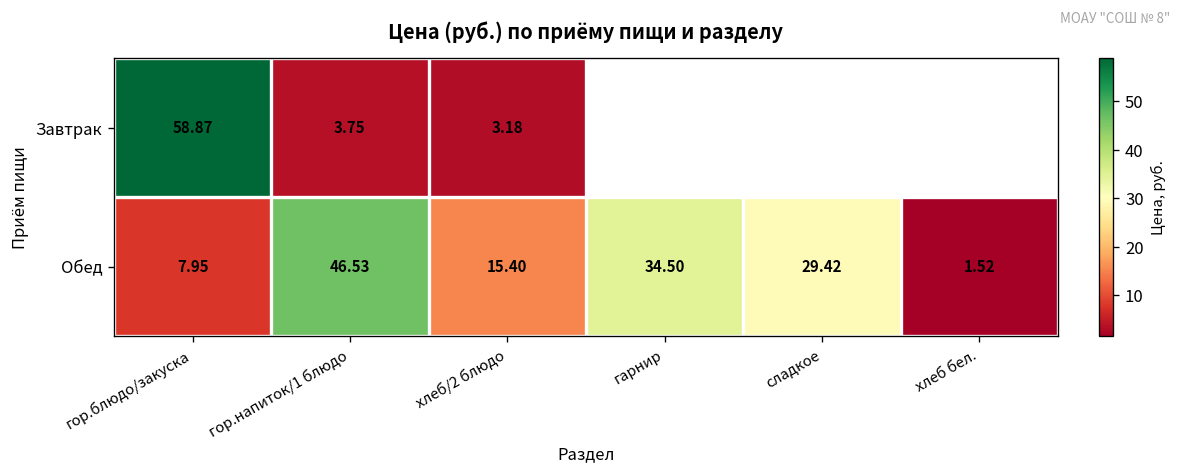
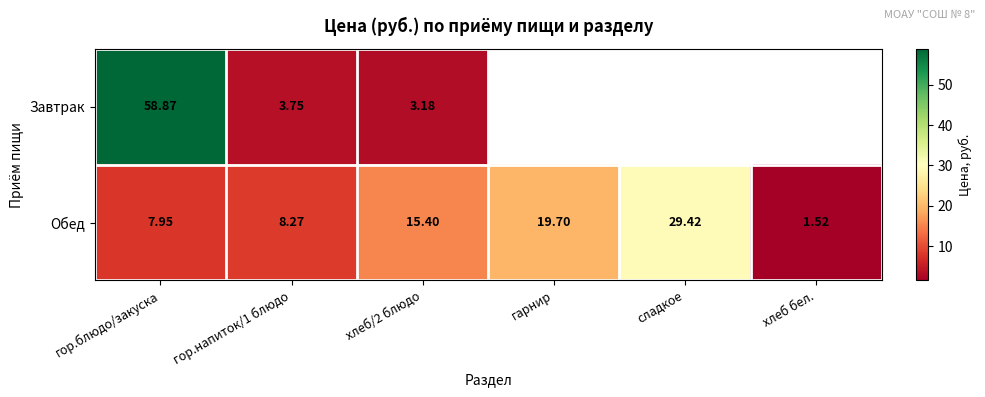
  {
    "Завтрак": {
      "гор.блюдо/закуска": 58.87,
      "гор.напиток/1 блюдо": 3.75,
      "хлеб/2 блюдо": 3.18
    },
    "Обед": {
      "гор.блюдо/закуска": 7.95,
-     "гор.напиток/1 блюдо": 46.53,
+     "гор.напиток/1 блюдо": 8.27,
      "хлеб/2 блюдо": 15.40,
-     "гарнир": 34.50,
+     "гарнир": 19.70,
      "сладкое": 29.42,
      "хлеб бел.": 1.52
    }
  }
